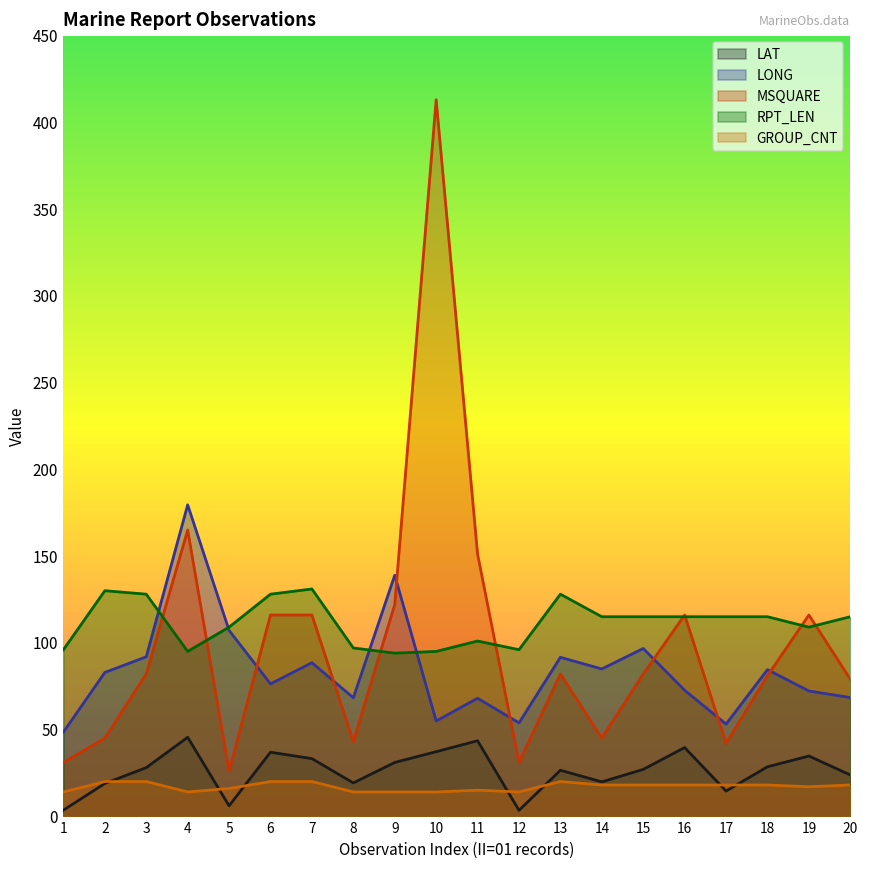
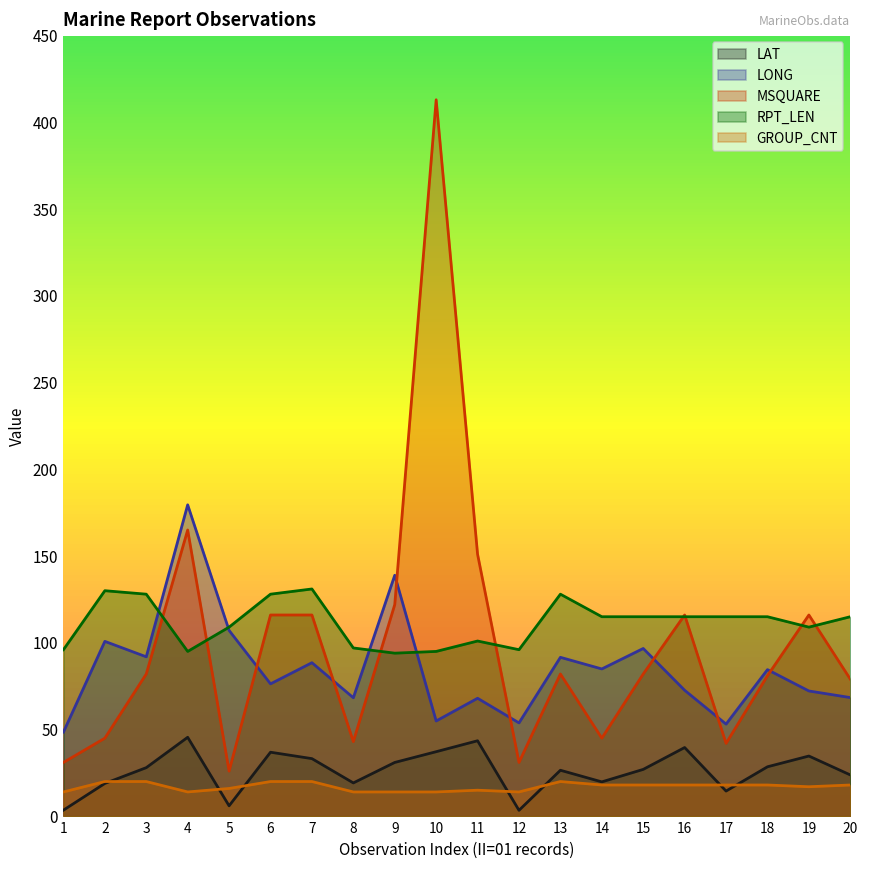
  {
    "LONG": {
      "1": 49,
-     "2": 83,
+     "2": 101,
      "3": 92,
      "4": 180,
      "5": 107,
      "6": 76,
      "7": 89,
      "8": 68,
      "9": 139,
      "10": 55,
      "11": 68,
      "12": 54,
      "13": 92,
      "14": 85,
      "15": 97,
      "16": 73,
      "17": 53,
      "18": 85,
      "19": 72,
      "20": 68
    }
  }
